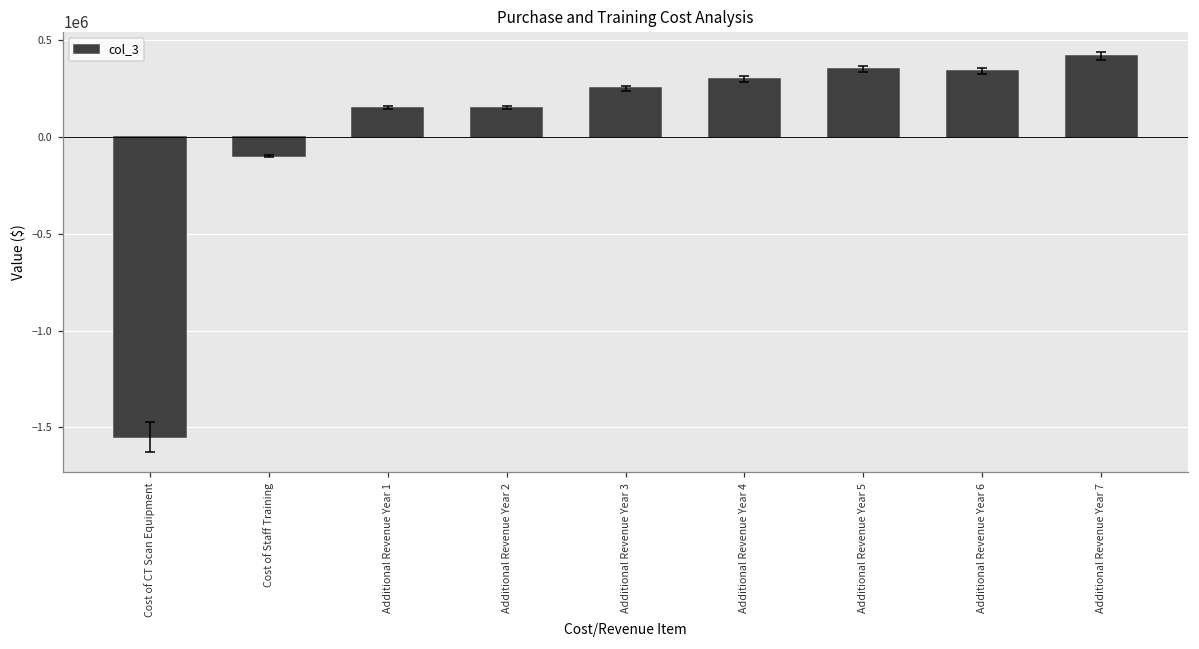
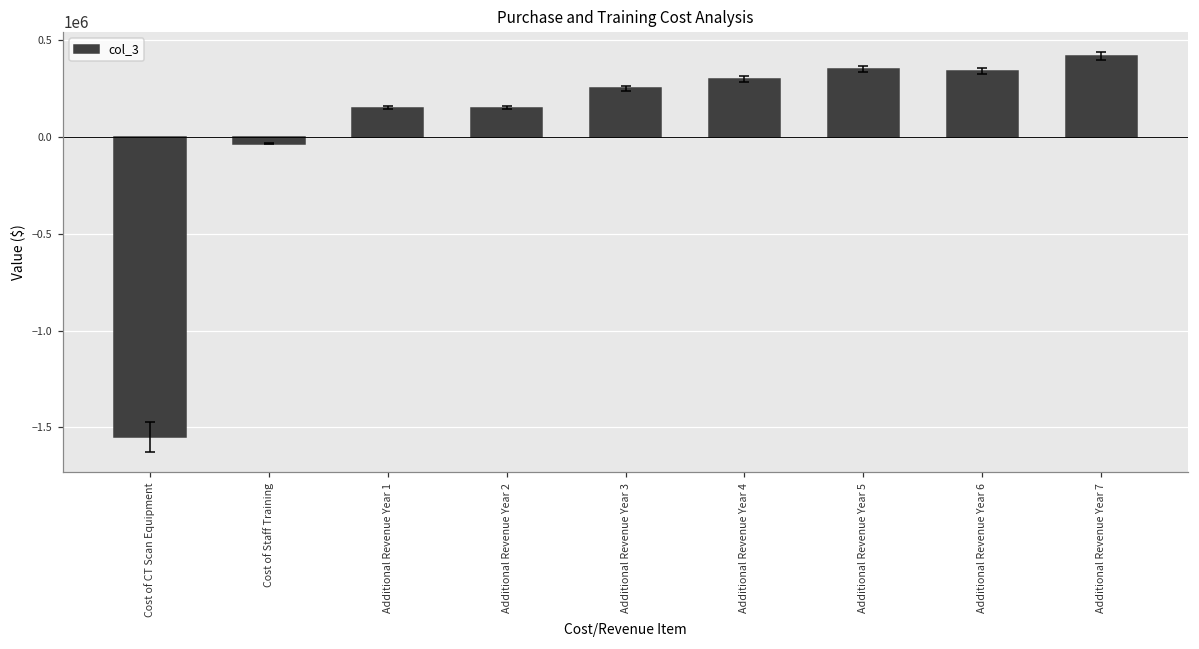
  {
    "col_3": {
      "Cost of CT Scan Equipment": -1550000,
-     "Cost of Staff Training": -100000,
+     "Cost of Staff Training": -40000,
      "Additional Revenue Year 1": 150000,
      "Additional Revenue Year 2": 150000,
      "Additional Revenue Year 3": 250000,
      "Additional Revenue Year 4": 300000,
      "Additional Revenue Year 5": 350000,
      "Additional Revenue Year 6": 340000,
      "Additional Revenue Year 7": 420000
    }
  }
